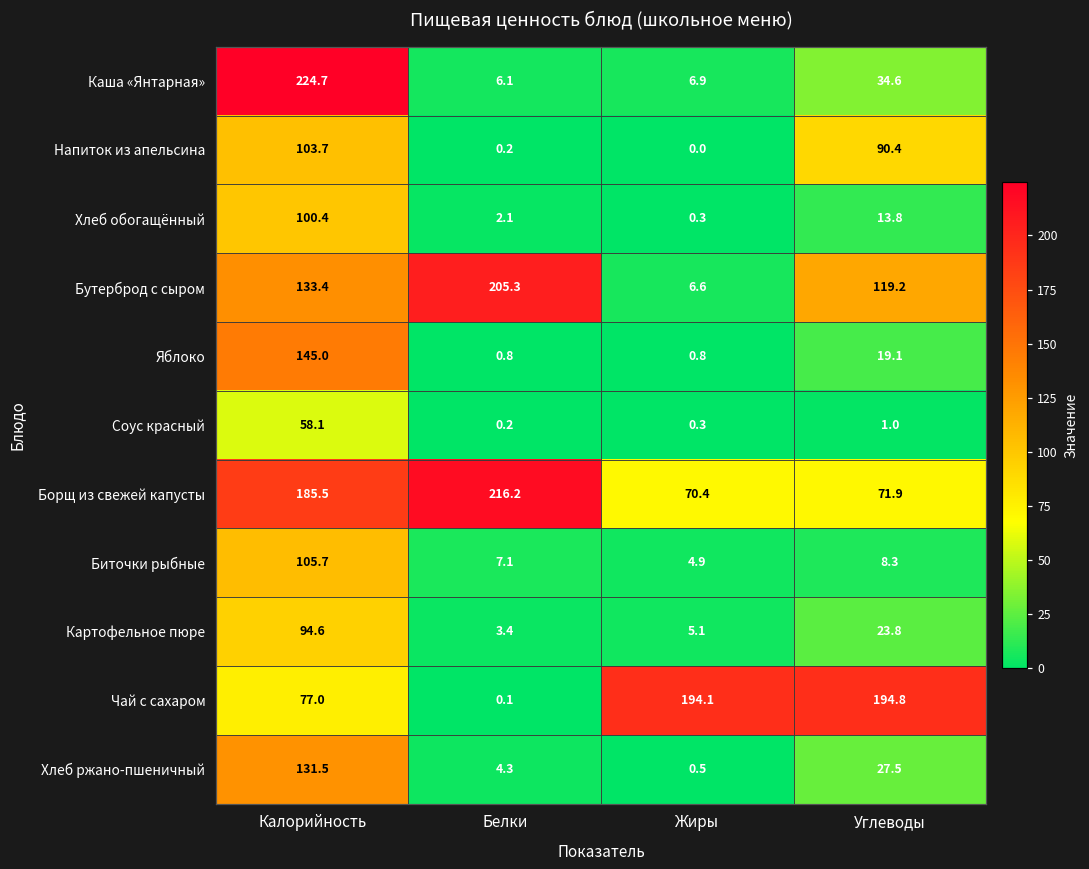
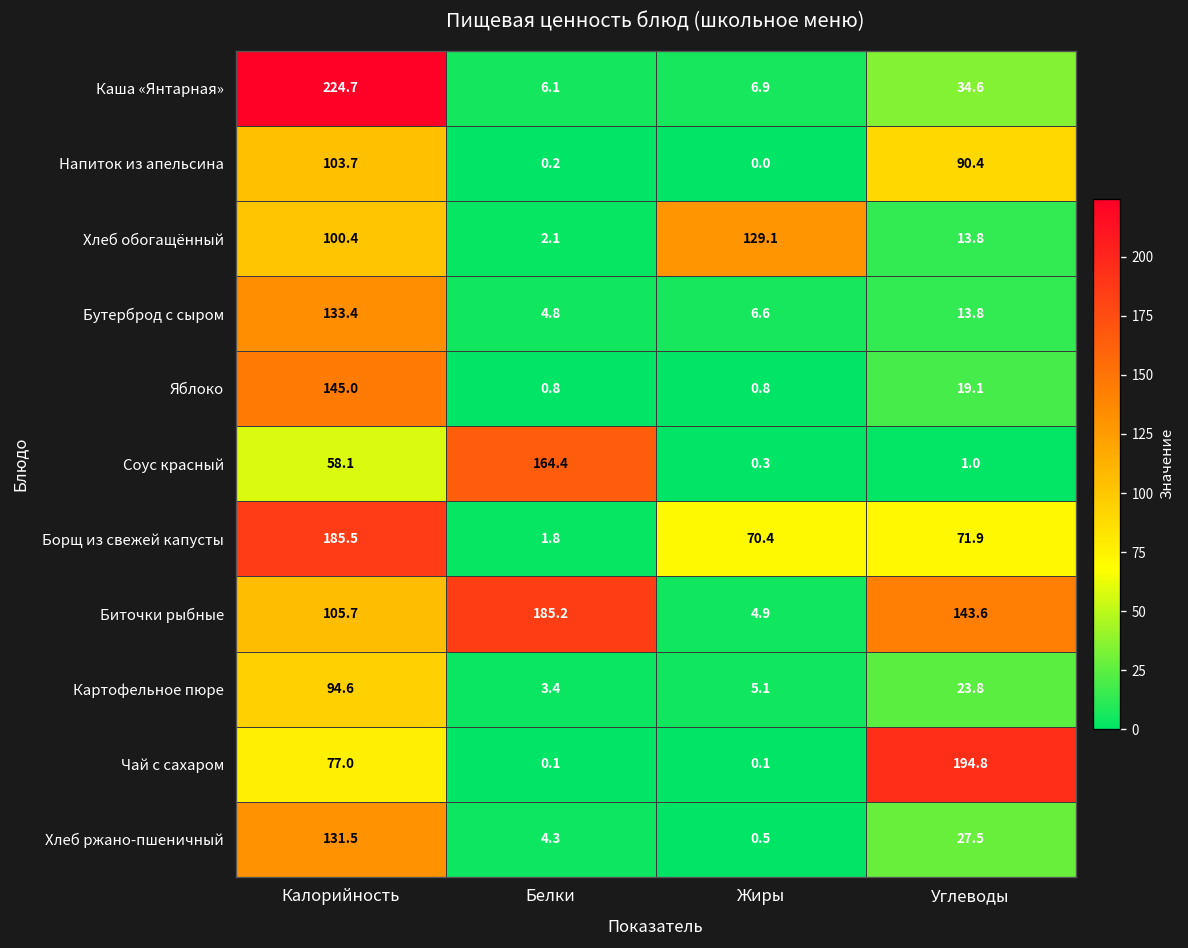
  {
    "Каша «Янтарная»": {
      "Калорийность": 224.7,
      "Белки": 6.1,
      "Жиры": 6.9,
      "Углеводы": 34.6
    },
    "Напиток из апельсина": {
      "Калорийность": 103.7,
      "Белки": 0.2,
      "Жиры": 0.0,
      "Углеводы": 90.4
    },
    "Хлеб обогащённый": {
      "Калорийность": 100.4,
      "Белки": 2.1,
-     "Жиры": 0.3,
+     "Жиры": 129.1,
      "Углеводы": 13.8
    },
    "Бутерброд с сыром": {
      "Калорийность": 133.4,
-     "Белки": 205.3,
+     "Белки": 4.8,
      "Жиры": 6.6,
-     "Углеводы": 119.2
+     "Углеводы": 13.8
    },
    "Яблоко": {
      "Калорийность": 145.0,
      "Белки": 0.8,
      "Жиры": 0.8,
      "Углеводы": 19.1
    },
    "Соус красный": {
      "Калорийность": 58.1,
-     "Белки": 0.2,
+     "Белки": 164.4,
      "Жиры": 0.3,
      "Углеводы": 1.0
    },
    "Борщ из свежей капусты": {
      "Калорийность": 185.5,
-     "Белки": 216.2,
+     "Белки": 1.8,
      "Жиры": 70.4,
      "Углеводы": 71.9
    },
    "Биточки рыбные": {
      "Калорийность": 105.7,
-     "Белки": 7.1,
+     "Белки": 185.2,
      "Жиры": 4.9,
-     "Углеводы": 8.3
+     "Углеводы": 143.6
    },
    "Картофельное пюре": {
      "Калорийность": 94.6,
      "Белки": 3.4,
      "Жиры": 5.1,
      "Углеводы": 23.8
    },
    "Чай с сахаром": {
      "Калорийность": 77.0,
      "Белки": 0.1,
-     "Жиры": 194.1,
+     "Жиры": 0.1,
      "Углеводы": 194.8
    },
    "Хлеб ржано-пшеничный": {
      "Калорийность": 131.5,
      "Белки": 4.3,
      "Жиры": 0.5,
      "Углеводы": 27.5
    }
  }
